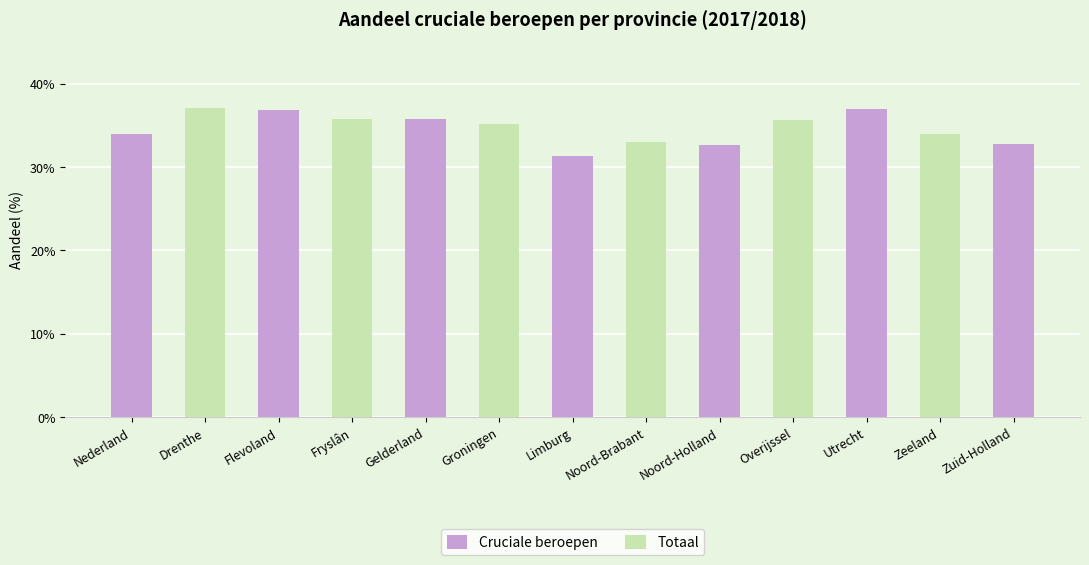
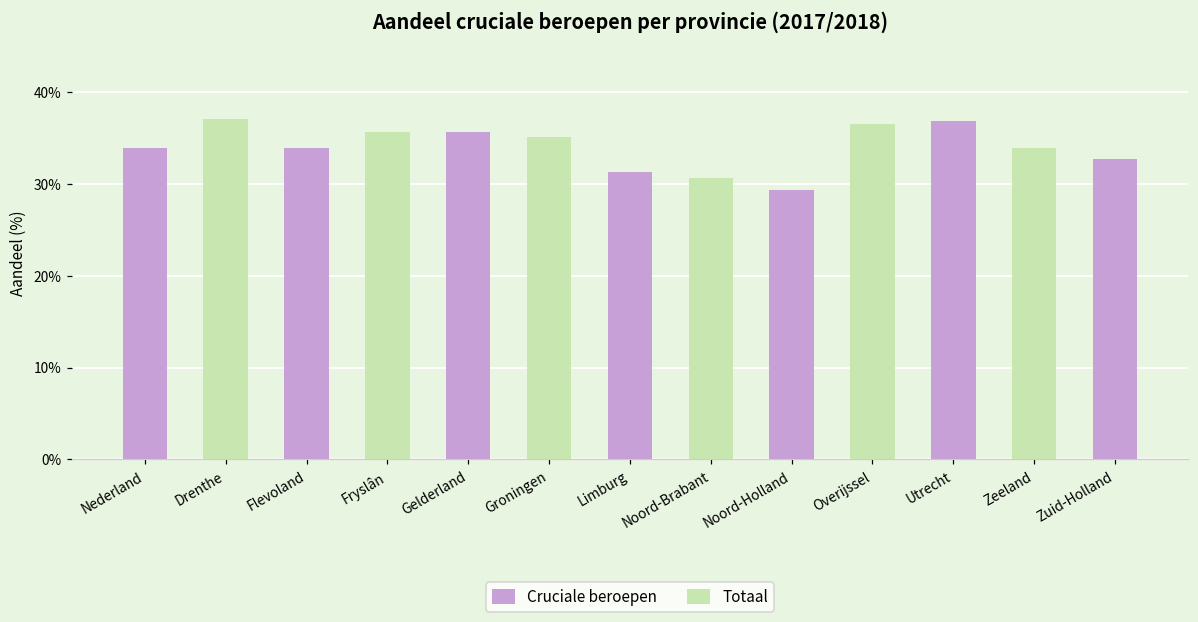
  {
    "Cruciale beroepen": {
      "Nederland": "34%",
-     "Flevoland": "37%",
+     "Flevoland": "34%",
      "Gelderland": "36%",
      "Limburg": "31%",
-     "Noord-Holland": "33%",
+     "Noord-Holland": "29%",
      "Utrecht": "37%",
      "Zuid-Holland": "33%"
    },
    "Totaal": {
      "Drenthe": "37%",
      "Fryslân": "36%",
      "Groningen": "35%",
-     "Noord-Brabant": "33%",
-     "Overijssel": "36%",
+     "Noord-Brabant": "31%",
+     "Overijssel": "37%",
      "Zeeland": "34%"
    }
  }
